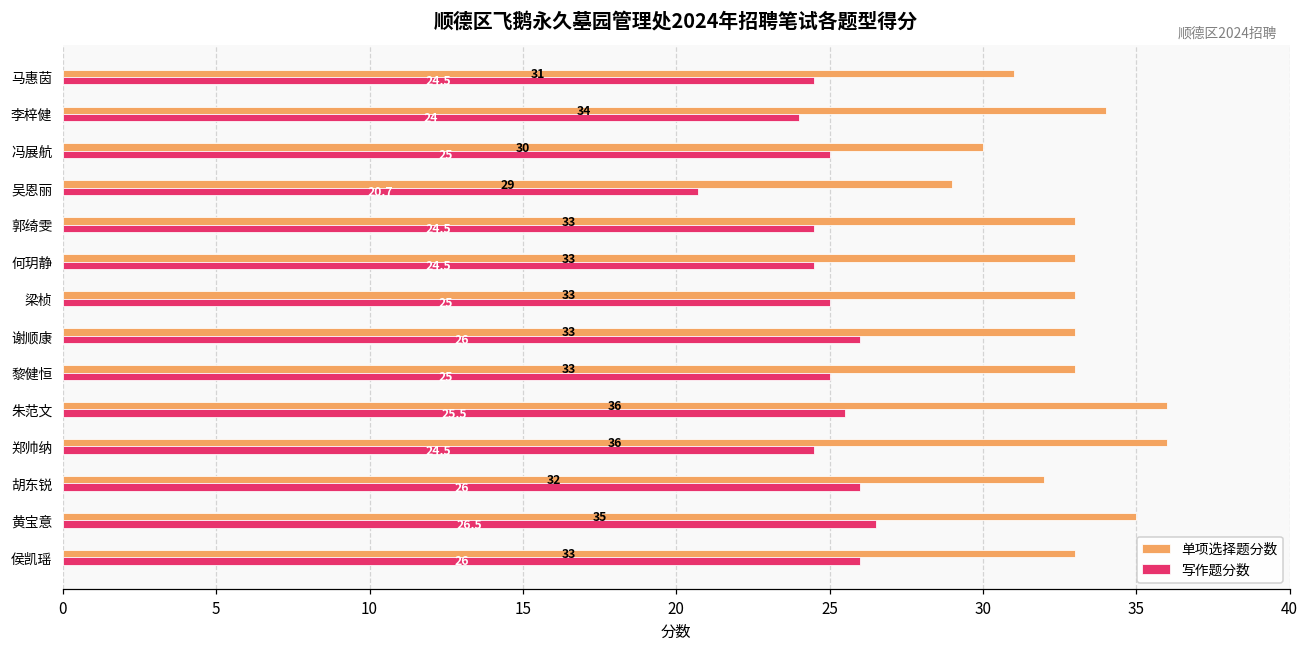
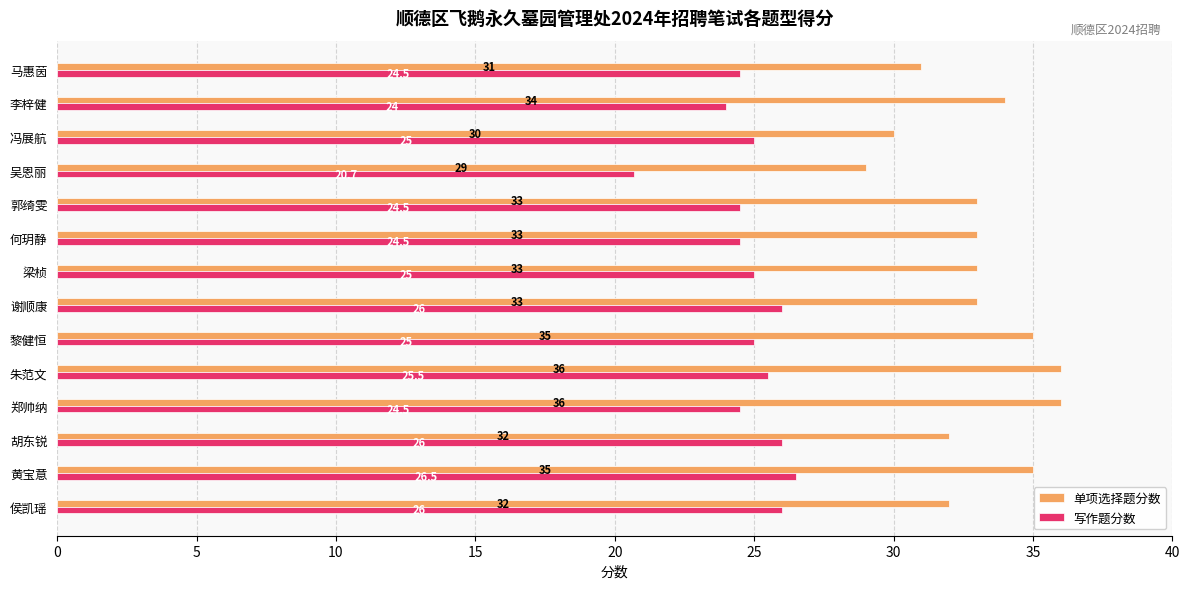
  {
    "单项选择题分数": {
      "马惠茵": 31,
      "李梓健": 34,
      "冯展航": 30,
      "吴恩丽": 29,
      "郭绮雯": 33,
      "何玥静": 33,
      "梁桢": 33,
      "谢顺康": 33,
-     "黎健恒": 33,
+     "黎健恒": 35,
      "朱范文": 36,
      "郑帅纳": 36,
      "胡东锐": 32,
      "黄宝意": 35,
-     "侯凯瑶": 33
+     "侯凯瑶": 32
    },
    "写作题分数": {
      "马惠茵": 24.5,
      "李梓健": 24,
      "冯展航": 25,
      "吴恩丽": 20.7,
      "郭绮雯": 24.5,
      "何玥静": 24.5,
      "梁桢": 25,
      "谢顺康": 26,
      "黎健恒": 25,
      "朱范文": 25.5,
      "郑帅纳": 24.5,
      "胡东锐": 26,
      "黄宝意": 26.5,
      "侯凯瑶": 26
    }
  }
